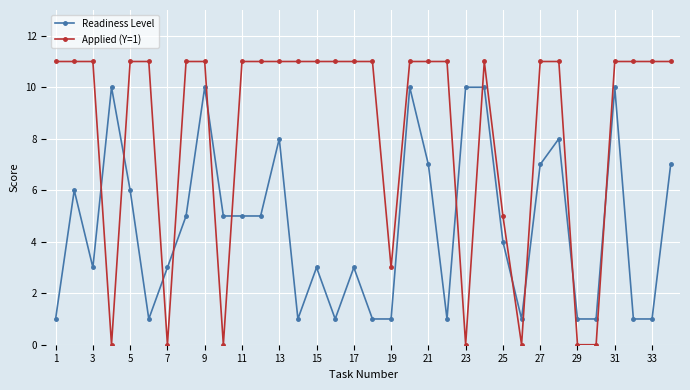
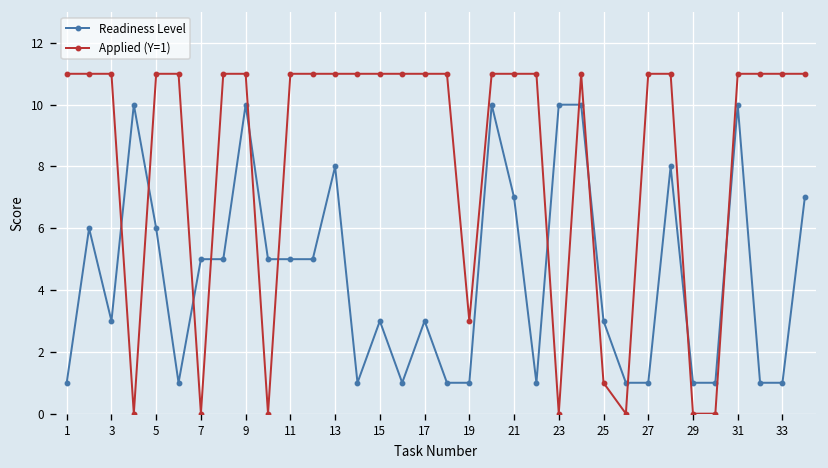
  {
    "Readiness Level": {
      "1": 1,
      "3": 3,
      "5": 6,
-     "7": 3,
+     "7": 5,
      "9": 10,
      "11": 5,
      "13": 8,
      "15": 3,
      "17": 3,
      "19": 1,
      "21": 7,
      "23": 10,
-     "25": 4,
-     "27": 7,
+     "25": 3,
+     "27": 1,
      "29": 1,
      "31": 10,
      "33": 1
    },
    "Applied (Y=1)": {
      "1": 11,
      "3": 11,
      "5": 11,
      "7": 0,
      "9": 11,
      "11": 11,
      "13": 11,
      "15": 11,
      "17": 11,
      "19": 3,
      "21": 11,
      "23": 0,
-     "25": 5,
+     "25": 1,
      "27": 11,
      "29": 0,
      "31": 11,
      "33": 11
    }
  }
